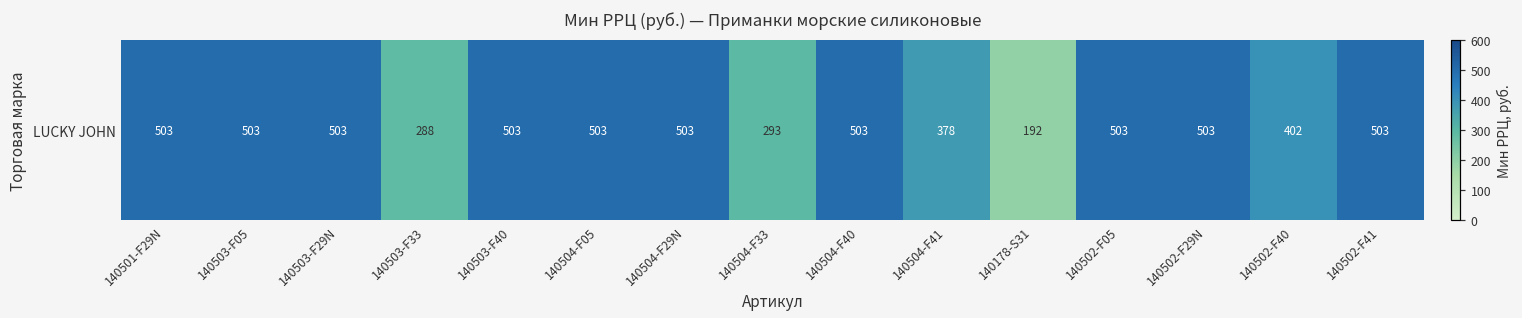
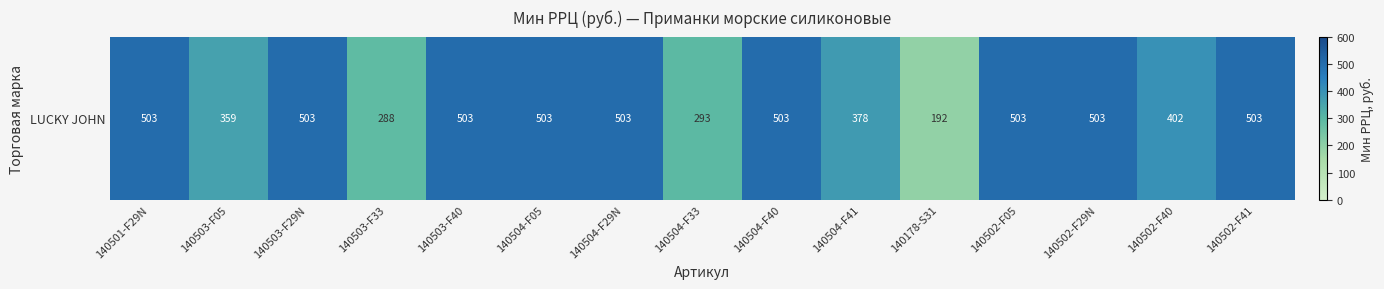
  {
    "LUCKY JOHN": {
      "140501-F29N": 503,
-     "140503-F05": 503,
+     "140503-F05": 359,
      "140503-F29N": 503,
      "140503-F33": 288,
      "140503-F40": 503,
      "140504-F05": 503,
      "140504-F29N": 503,
      "140504-F33": 293,
      "140504-F40": 503,
      "140504-F41": 378,
      "140178-S31": 192,
      "140502-F05": 503,
      "140502-F29N": 503,
      "140502-F40": 402,
      "140502-F41": 503
    }
  }
